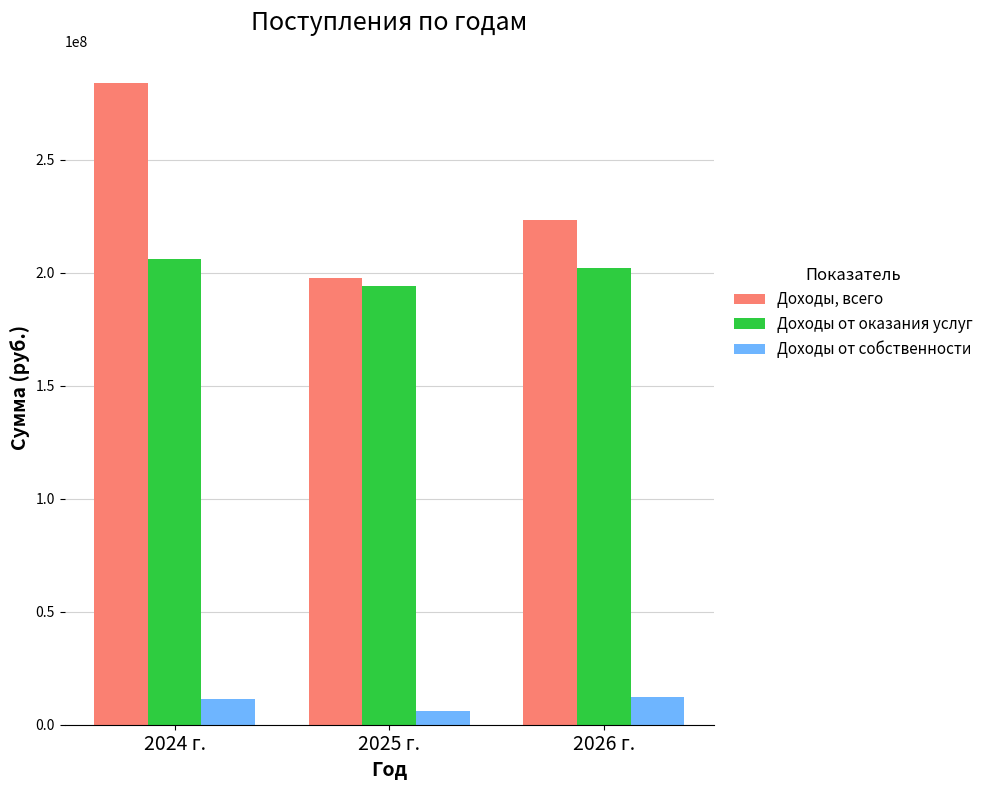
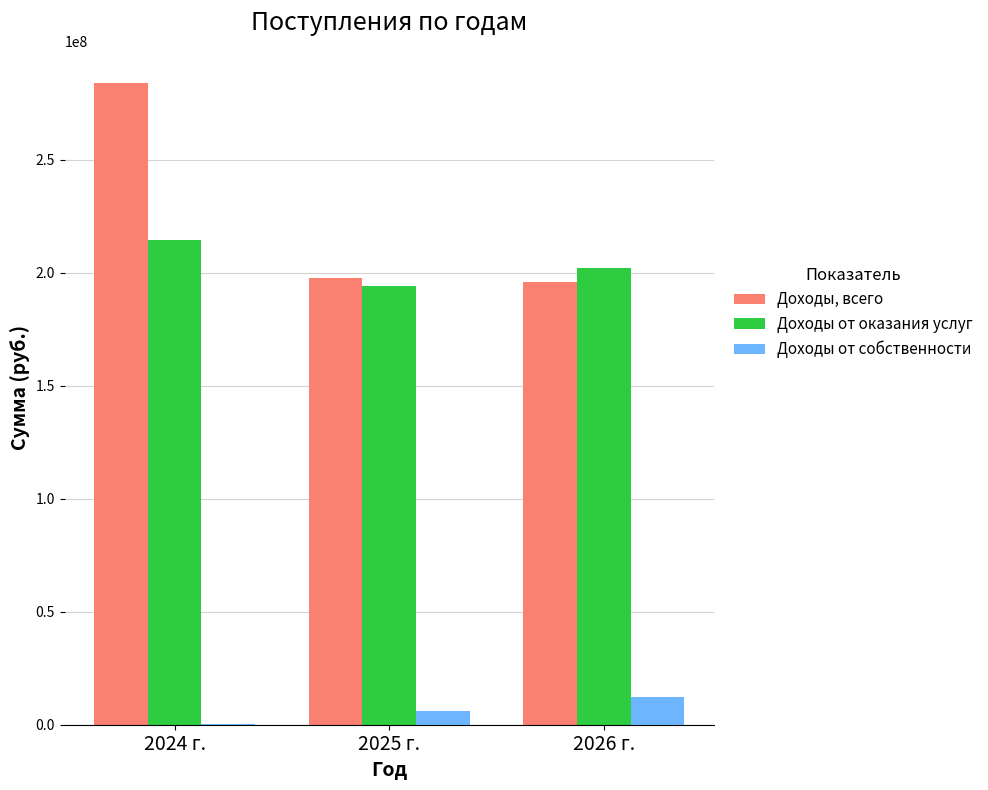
  {
    "Доходы, всего": {
      "2024 г.": 284000000,
      "2025 г.": 198000000,
-     "2026 г.": 223000000
+     "2026 г.": 196000000
    },
    "Доходы от оказания услуг": {
-     "2024 г.": 206000000,
+     "2024 г.": 214000000,
      "2025 г.": 194000000,
      "2026 г.": 202000000
    },
    "Доходы от собственности": {
-     "2024 г.": 11000000,
+     "2024 г.": 0,
      "2025 г.": 6000000,
      "2026 г.": 12000000
    }
  }
